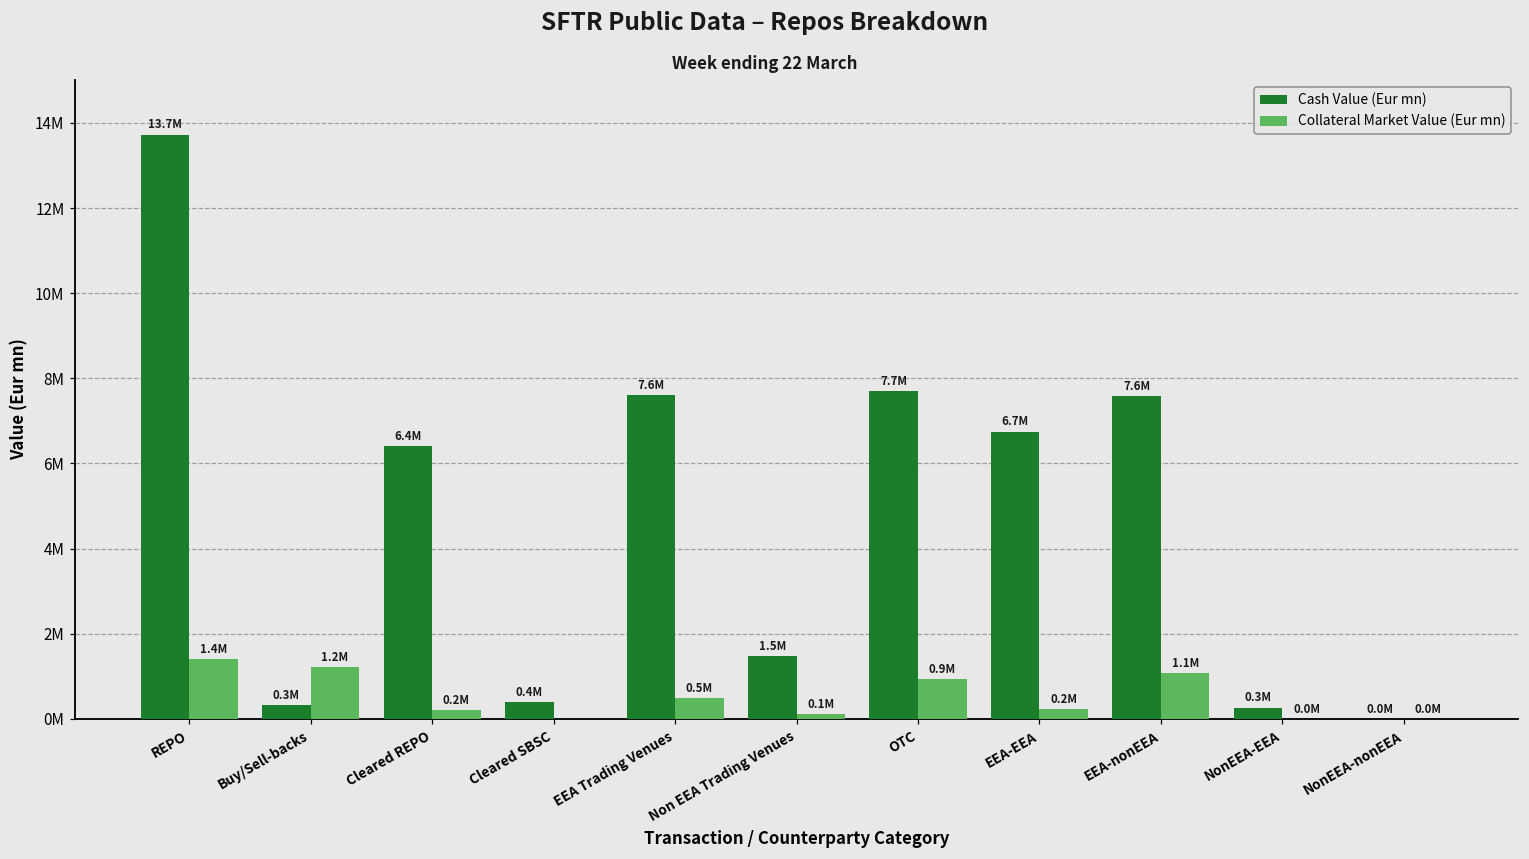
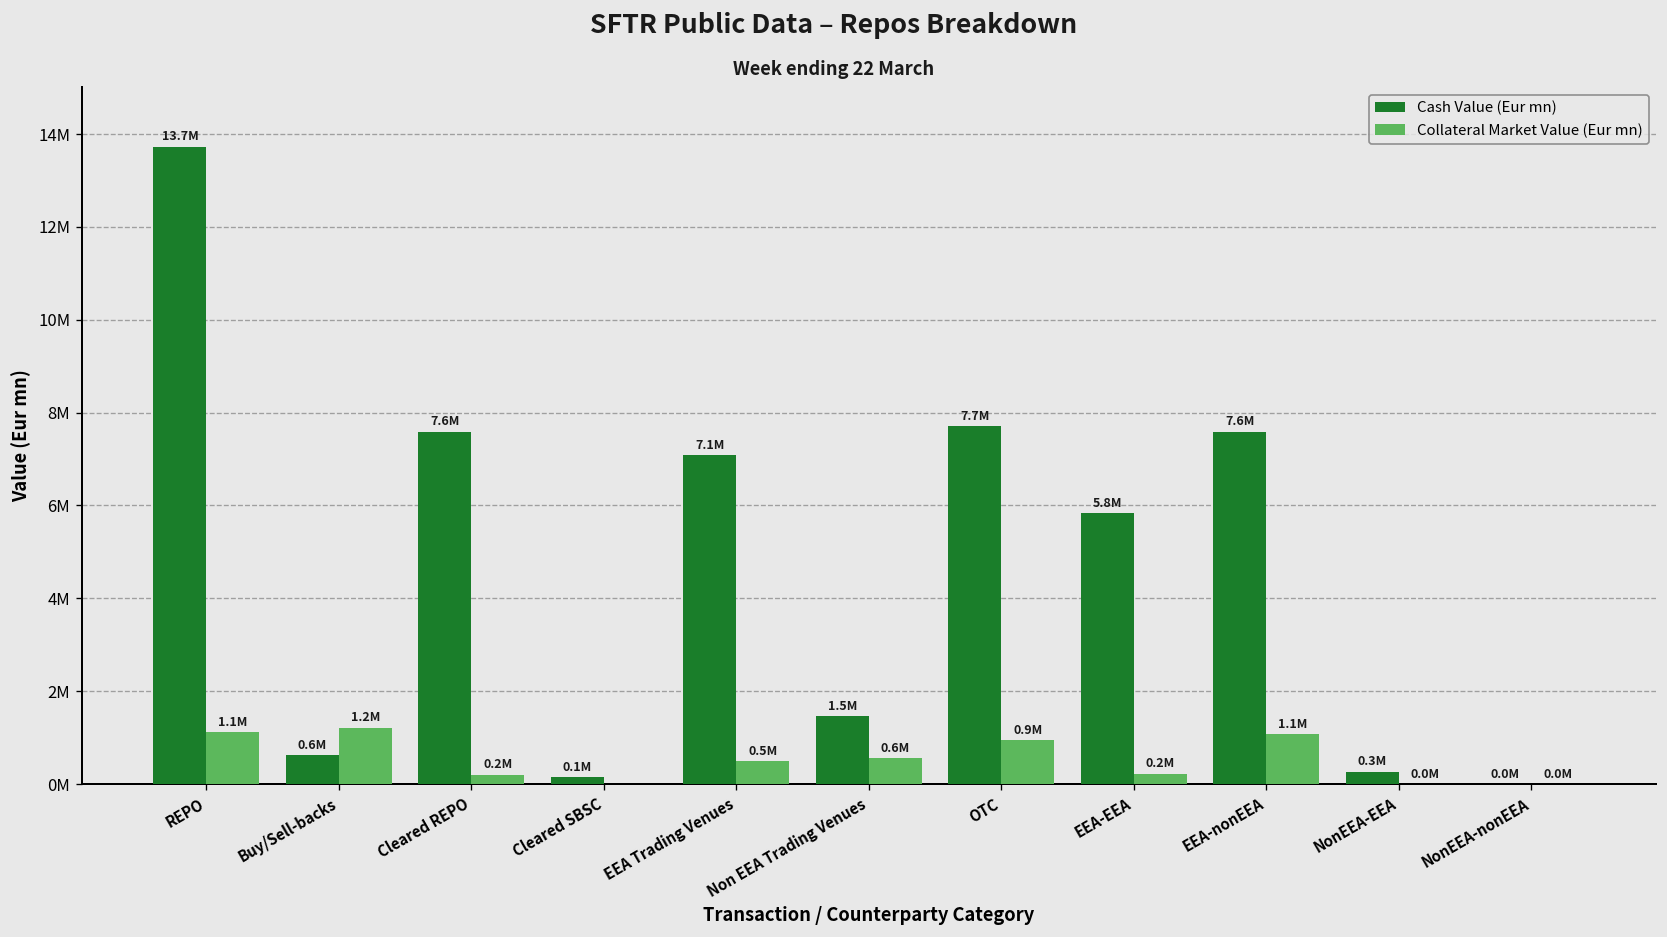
  {
    "Cash Value (Eur mn)": {
      "REPO": "13.7M",
-     "Buy/Sell-backs": "0.3M",
-     "Cleared REPO": "6.4M",
-     "Cleared SBSC": "0.4M",
-     "EEA Trading Venues": "7.6M",
+     "Buy/Sell-backs": "0.6M",
+     "Cleared REPO": "7.6M",
+     "Cleared SBSC": "0.1M",
+     "EEA Trading Venues": "7.1M",
      "Non EEA Trading Venues": "1.5M",
      "OTC": "7.7M",
-     "EEA-EEA": "6.7M",
+     "EEA-EEA": "5.8M",
      "EEA-nonEEA": "7.6M",
      "NonEEA-EEA": "0.3M"
    },
    "Collateral Market Value (Eur mn)": {
-     "REPO": "1.4M",
+     "REPO": "1.1M",
      "Buy/Sell-backs": "1.2M",
      "Cleared REPO": "0.2M",
      "EEA Trading Venues": "0.5M",
-     "Non EEA Trading Venues": "0.1M",
+     "Non EEA Trading Venues": "0.6M",
      "OTC": "0.9M",
      "EEA-EEA": "0.2M",
      "EEA-nonEEA": "1.1M"
    }
  }
